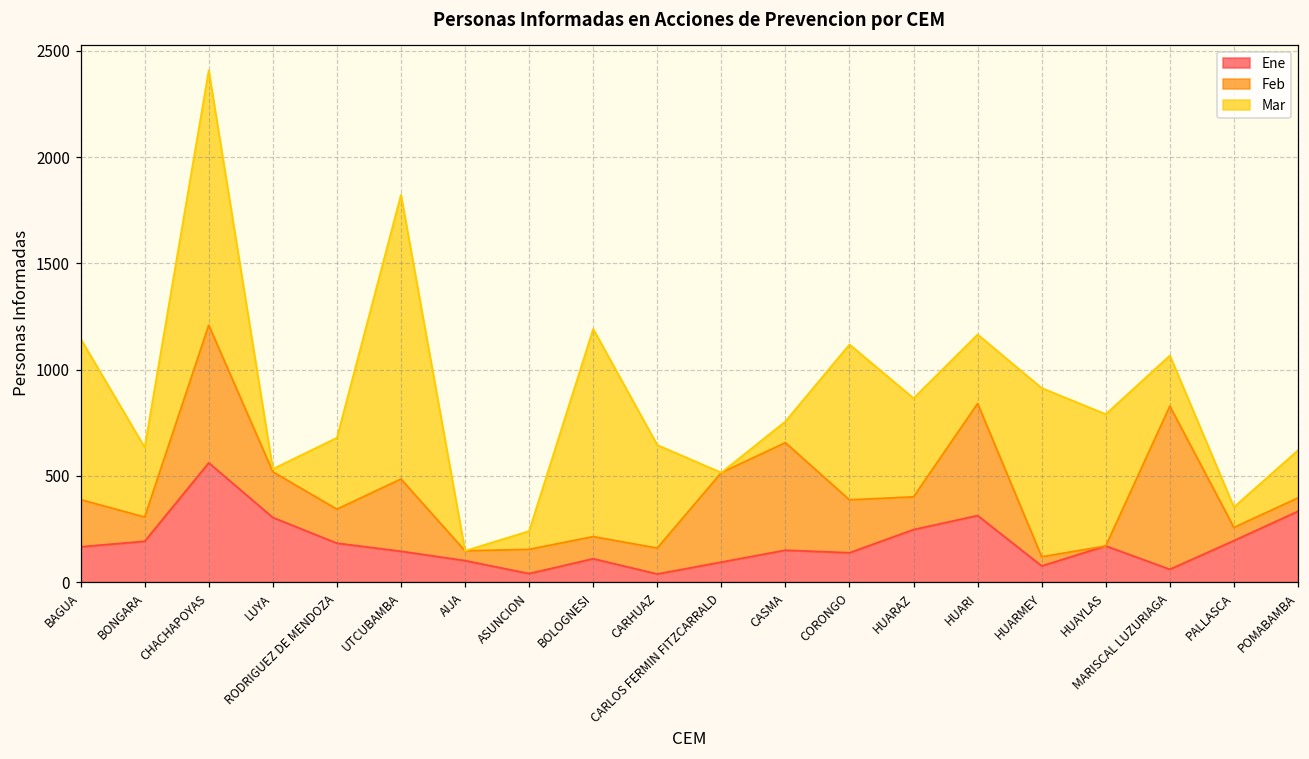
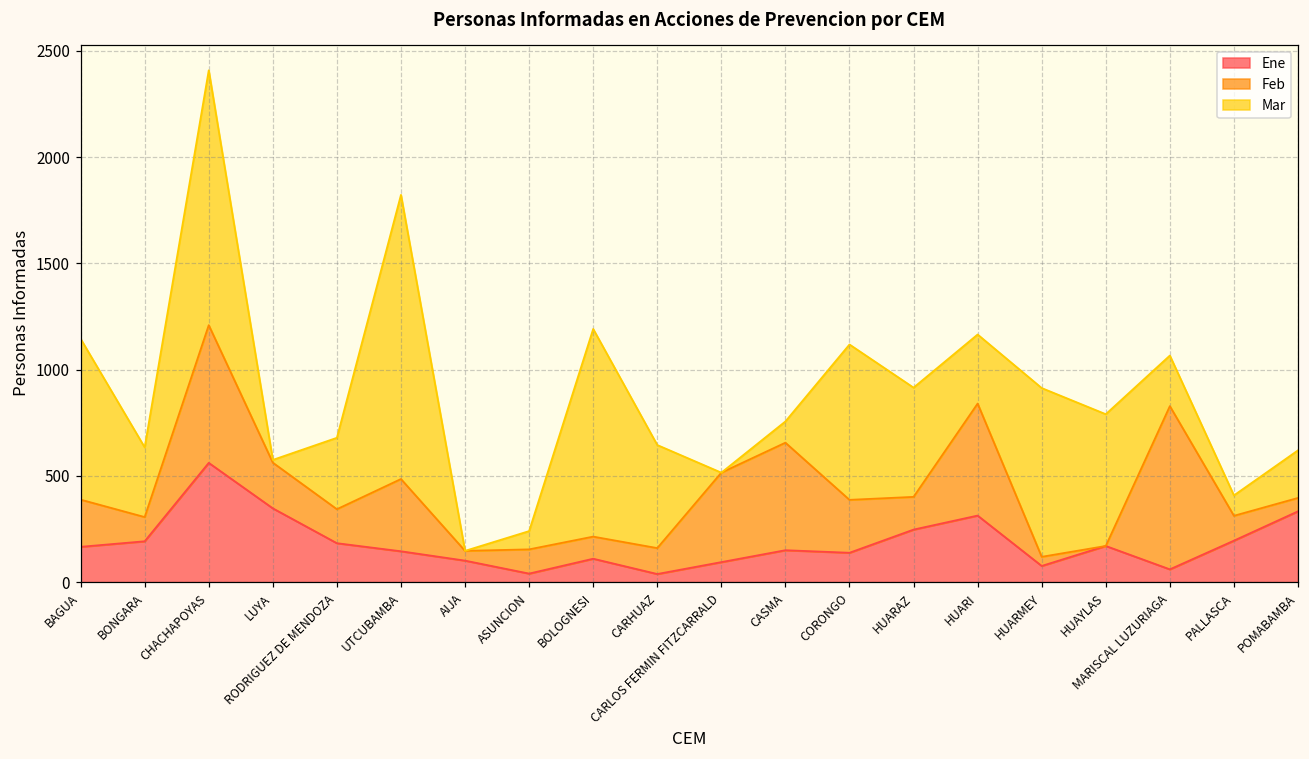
  {
    "Ene": {
      "BAGUA": 170,
      "BONGARA": 190,
      "CHACHAPOYAS": 560,
-     "LUYA": 300,
+     "LUYA": 350,
      "RODRIGUEZ DE MENDOZA": 180,
      "UTCUBAMBA": 150,
      "AIJA": 100,
      "ASUNCION": 40,
      "BOLOGNESI": 110,
      "CARHUAZ": 40,
      "CARLOS FERMIN FITZCARRALD": 90,
      "CASMA": 150,
      "CORONGO": 140,
      "HUARAZ": 250,
      "HUARI": 310,
      "HUARMEY": 80,
      "MARISCAL LUZURIAGA": 60,
      "PALLASCA": 200,
      "POMABAMBA": 330
    },
    "Feb": {
      "BAGUA": 220,
      "BONGARA": 110,
      "CHACHAPOYAS": 650,
      "RODRIGUEZ DE MENDOZA": 160,
      "UTCUBAMBA": 340,
      "ASUNCION": 110,
      "BOLOGNESI": 100,
      "CARHUAZ": 120,
      "CASMA": 510,
      "CORONGO": 250,
      "HUARAZ": 150,
      "HUARI": 530,
      "HUARMEY": 40,
      "MARISCAL LUZURIAGA": 770,
-     "PALLASCA": 60,
+     "PALLASCA": 120,
      "POMABAMBA": 60
    },
    "Mar": {
      "BAGUA": 760,
      "BONGARA": 330,
      "CHACHAPOYAS": 1200,
      "RODRIGUEZ DE MENDOZA": 340,
      "UTCUBAMBA": 1340,
      "ASUNCION": 90,
      "BOLOGNESI": 980,
      "CARHUAZ": 490,
      "CASMA": 100,
      "CORONGO": 730,
-     "HUARAZ": 460,
+     "HUARAZ": 510,
      "HUARI": 330,
      "HUARMEY": 790,
      "HUAYLAS": 620,
      "MARISCAL LUZURIAGA": 240,
      "PALLASCA": 100,
      "POMABAMBA": 220
    }
  }
